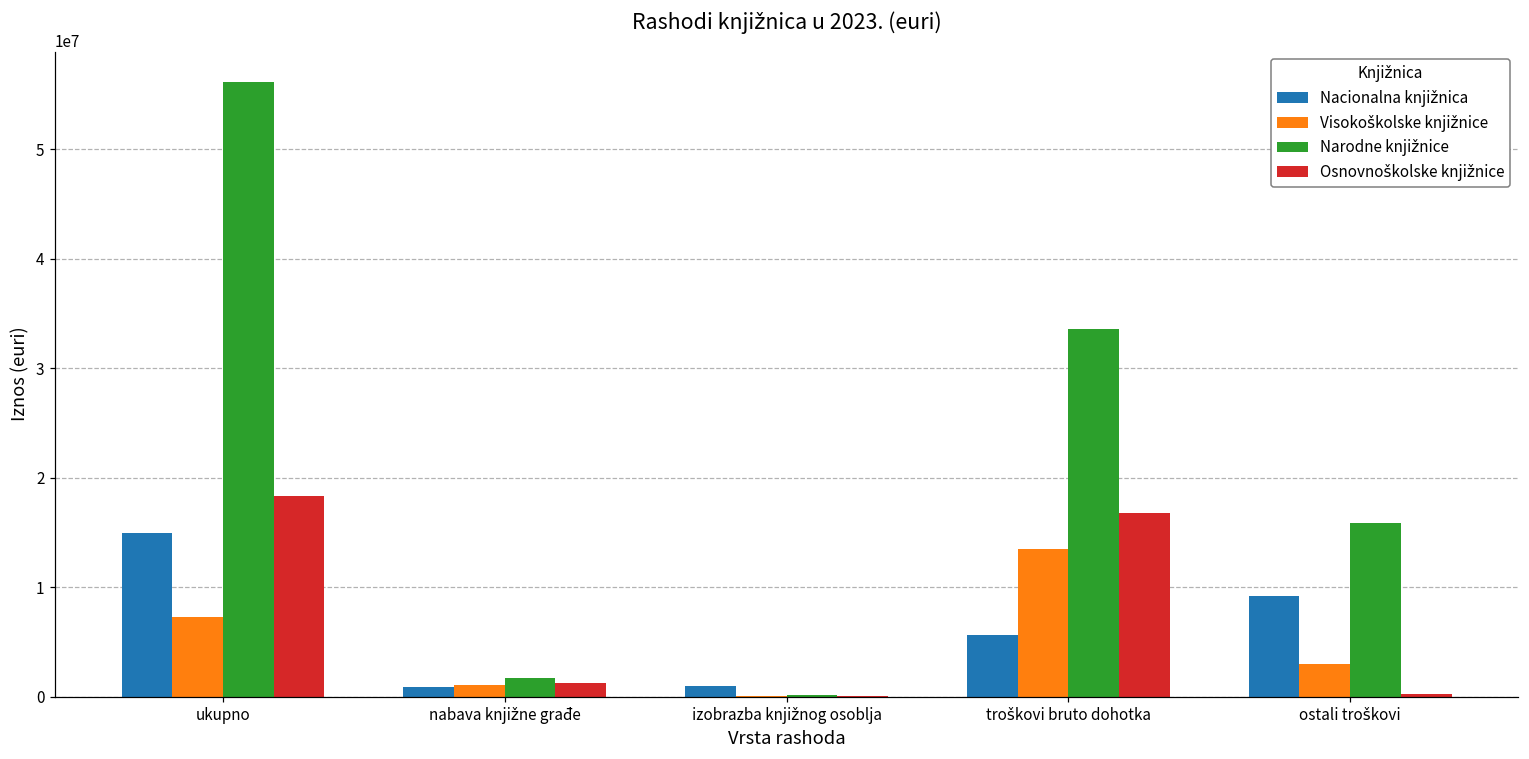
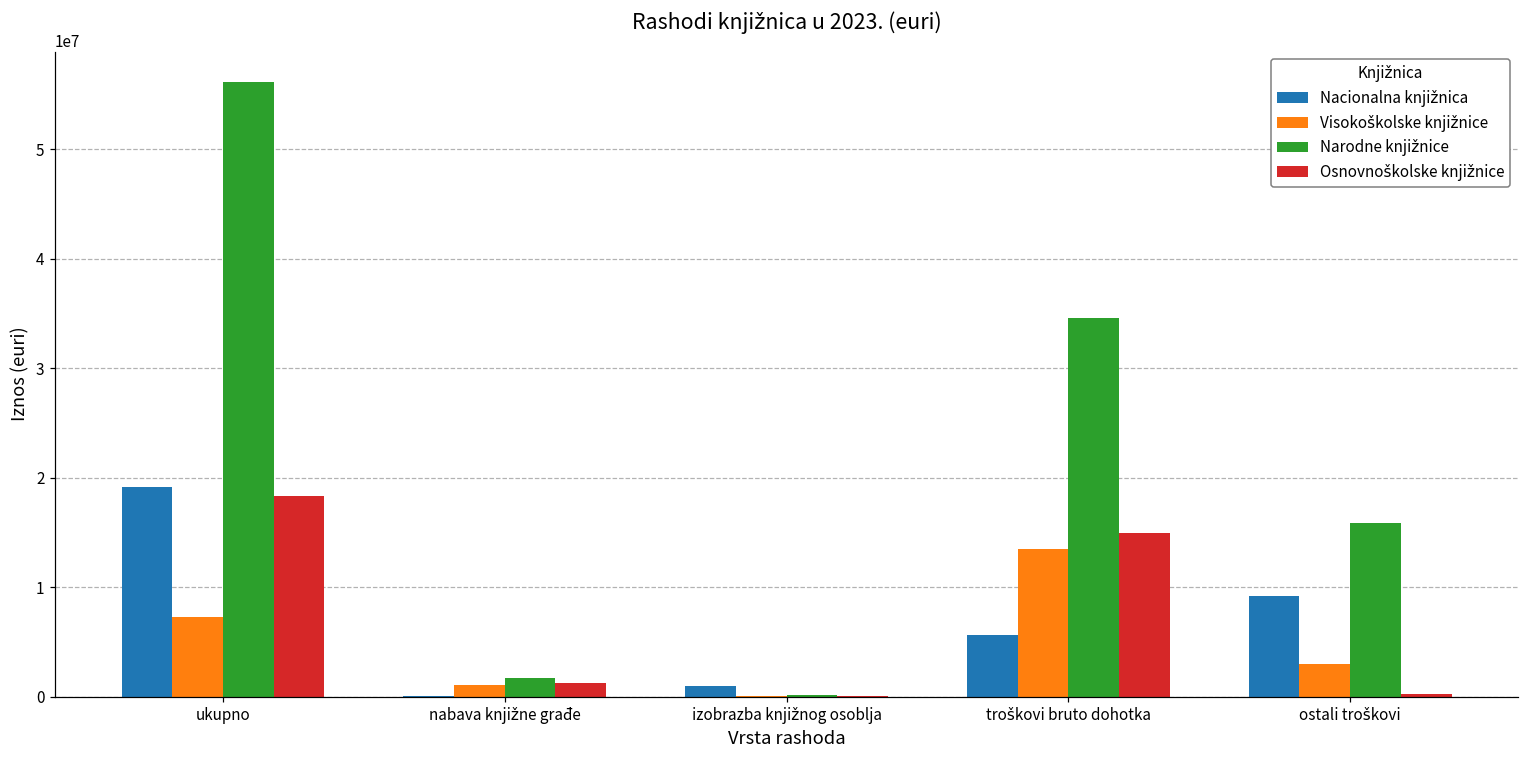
  {
    "Nacionalna knjižnica": {
-     "ukupno": 15000000,
-     "nabava knjižne građe": 1000000,
+     "ukupno": 19000000,
+     "nabava knjižne građe": 0,
      "izobrazba knjižnog osoblja": 1000000,
      "troškovi bruto dohotka": 6000000,
      "ostali troškovi": 9000000
    },
    "Visokoškolske knjižnice": {
      "ukupno": 7000000,
      "nabava knjižne građe": 1000000,
      "troškovi bruto dohotka": 14000000,
      "ostali troškovi": 3000000
    },
    "Narodne knjižnice": {
      "ukupno": 56000000,
      "nabava knjižne građe": 2000000,
-     "troškovi bruto dohotka": 34000000,
+     "troškovi bruto dohotka": 35000000,
      "ostali troškovi": 16000000
    },
    "Osnovnoškolske knjižnice": {
      "ukupno": 18000000,
      "nabava knjižne građe": 1000000,
-     "troškovi bruto dohotka": 17000000,
+     "troškovi bruto dohotka": 15000000,
      "ostali troškovi": 0
    }
  }
